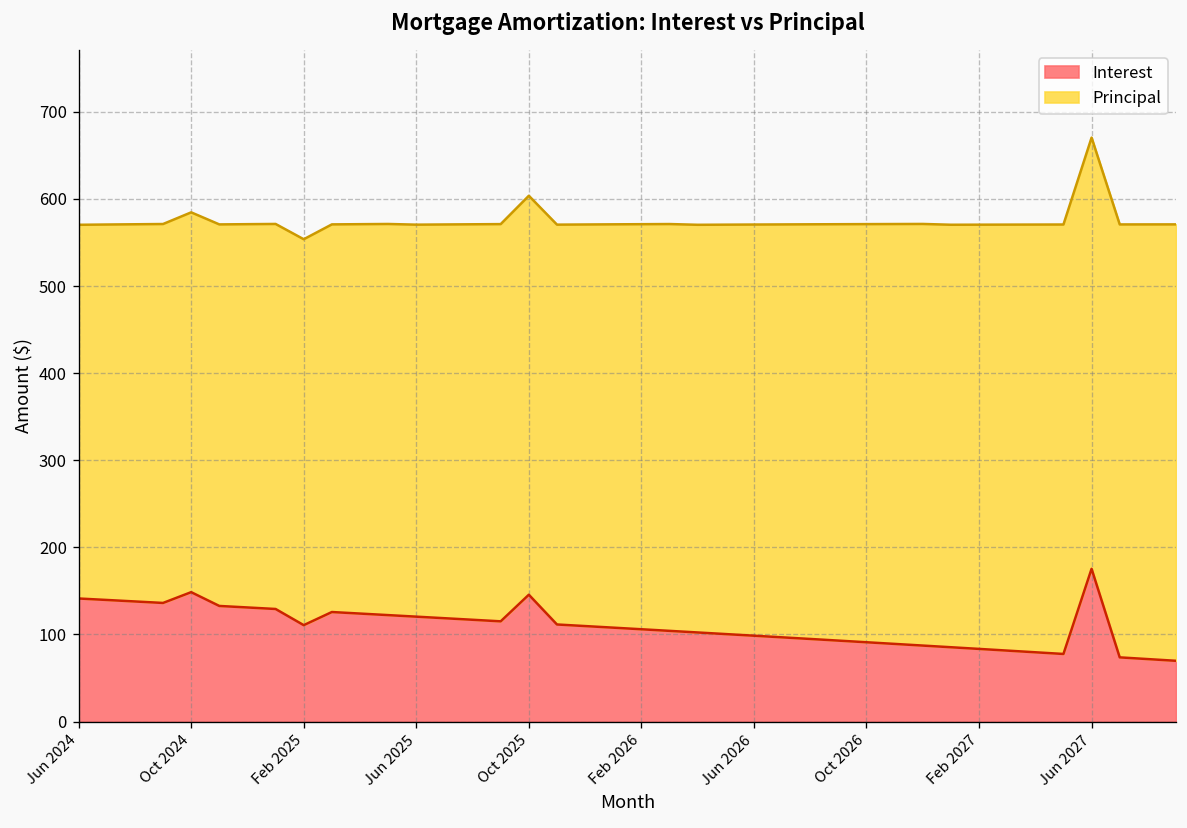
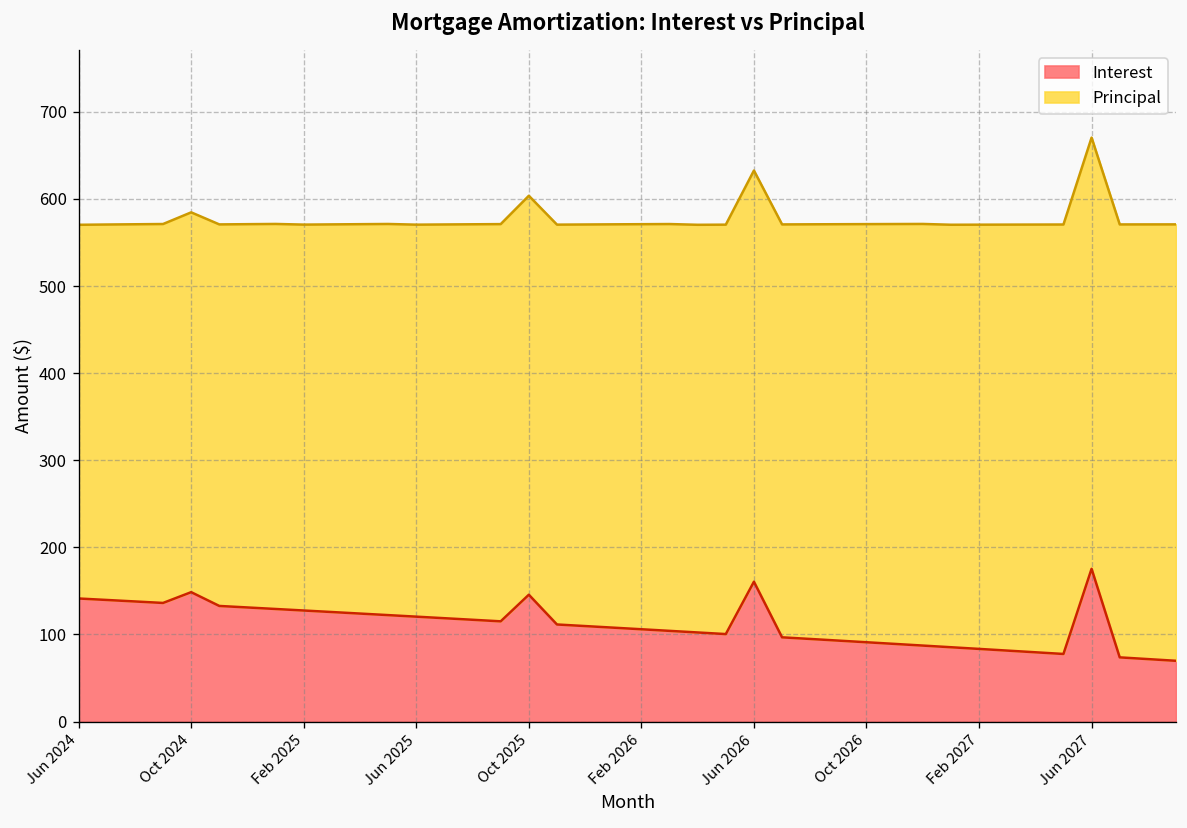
  {
    "Interest": {
      "Jun 2024": 140,
      "Oct 2024": 150,
-     "Feb 2025": 110,
+     "Feb 2025": 130,
      "Jun 2025": 120,
      "Oct 2025": 150,
      "Feb 2026": 110,
-     "Jun 2026": 100,
+     "Jun 2026": 160,
      "Oct 2026": 90,
      "Feb 2027": 80,
      "Jun 2027": 180
    },
    "Principal": {
      "Jun 2024": 430,
      "Oct 2024": 440,
      "Feb 2025": 440,
      "Jun 2025": 450,
      "Oct 2025": 460,
      "Feb 2026": 470,
      "Jun 2026": 470,
      "Oct 2026": 480,
      "Feb 2027": 490,
      "Jun 2027": 500
    }
  }
